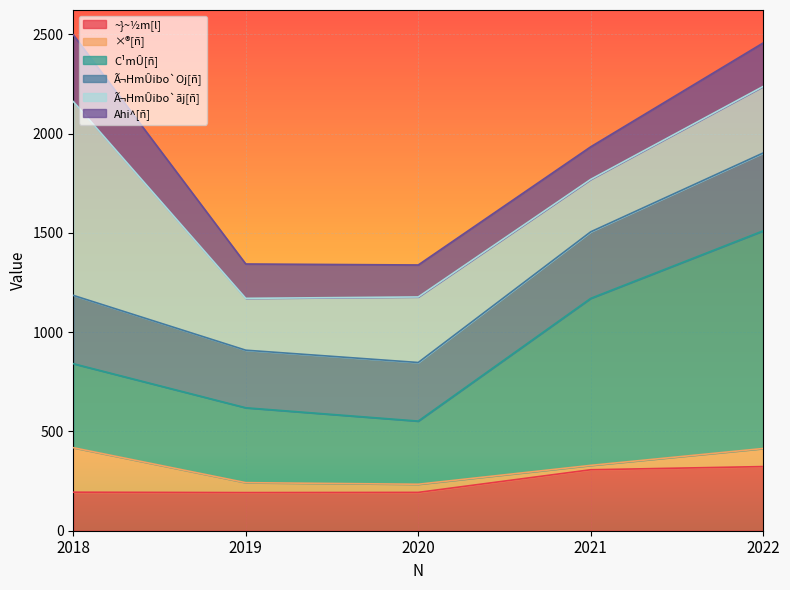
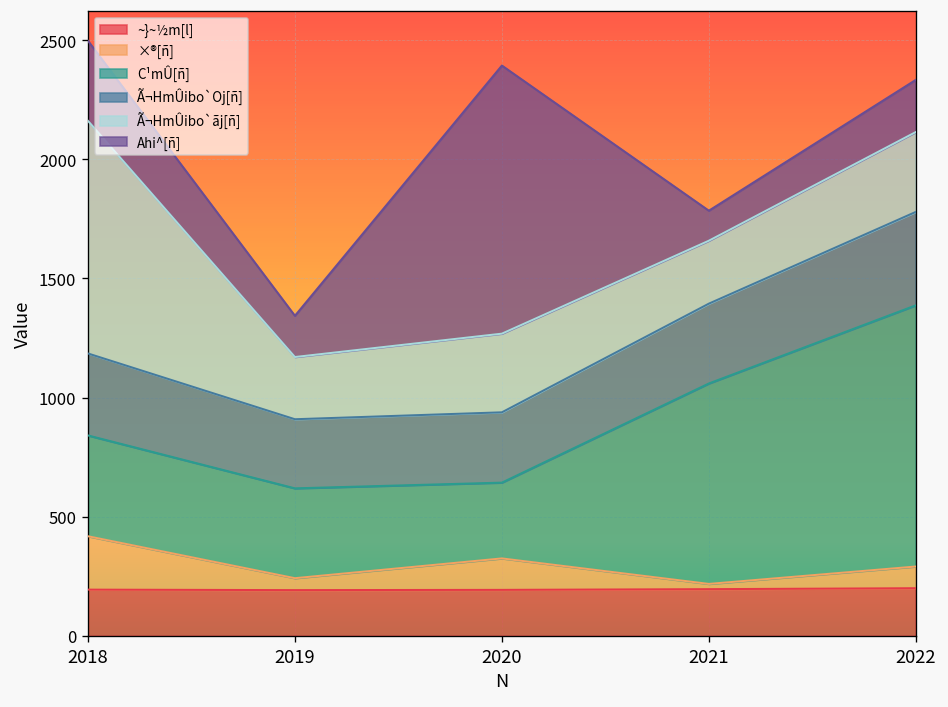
  {
    "~}~½m[l]": {
      "2018": 190,
      "2019": 190,
      "2020": 190,
-     "2021": 310,
-     "2022": 320
+     "2021": 200,
+     "2022": 200
    },
    "×®[ñ]": {
      "2018": 220,
      "2019": 50,
-     "2020": 40,
+     "2020": 130,
      "2021": 20,
      "2022": 90
    },
    "Ã¬HmÛibo`ãj[ñ]": {
      "2018": 980,
      "2019": 260,
      "2020": 330,
      "2021": 260,
      "2022": 340
    },
    "Ahi^[ñ]": {
      "2018": 340,
      "2019": 170,
-     "2020": 160,
-     "2021": 160,
+     "2020": 1130,
+     "2021": 130,
      "2022": 220
    }
  }
